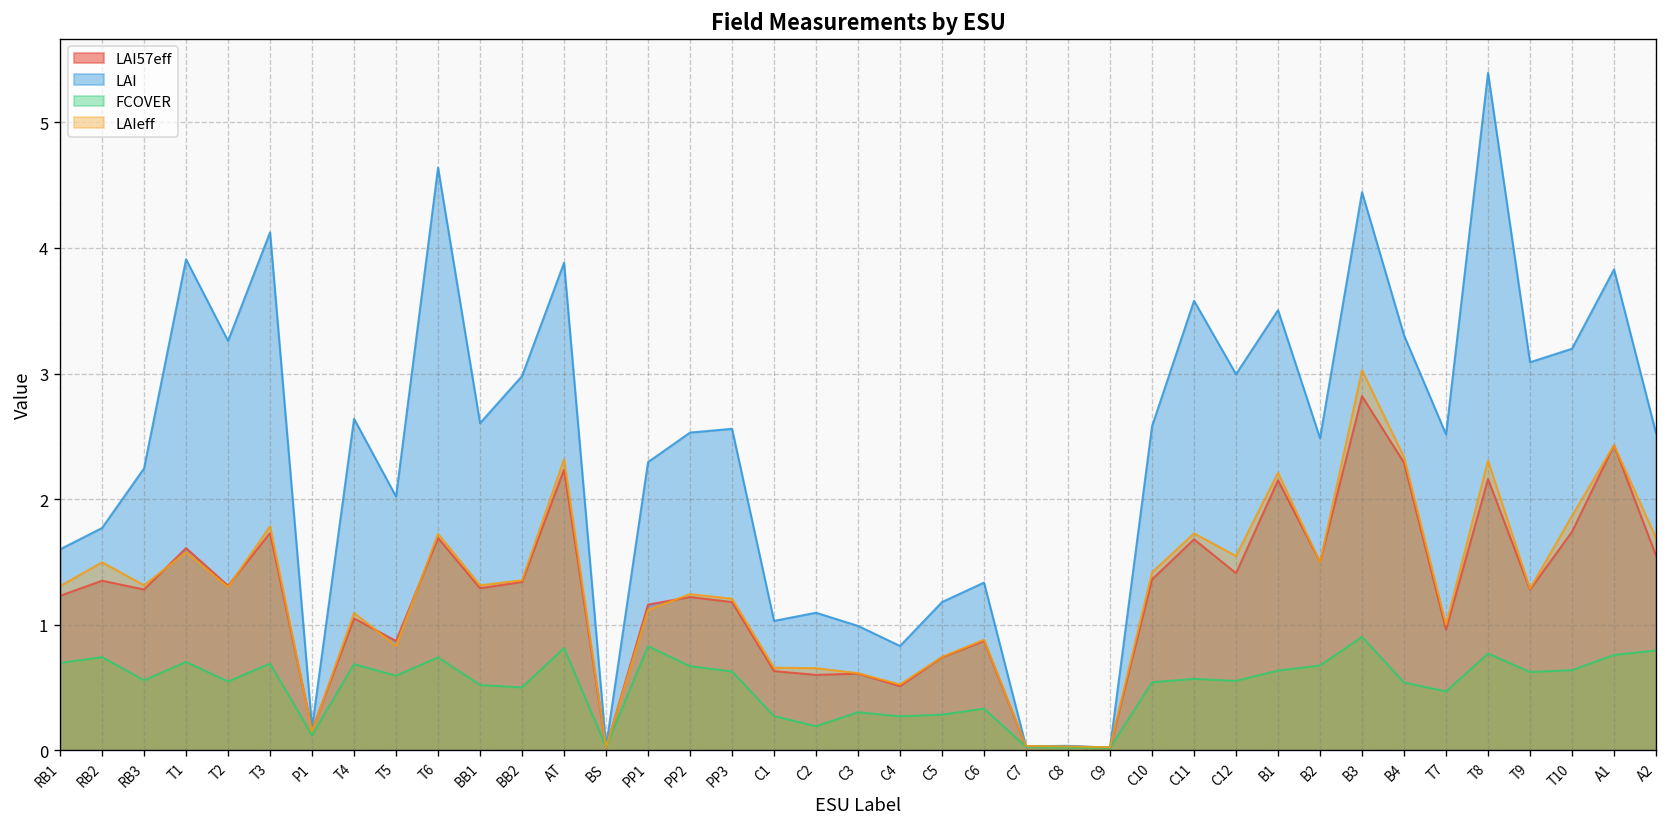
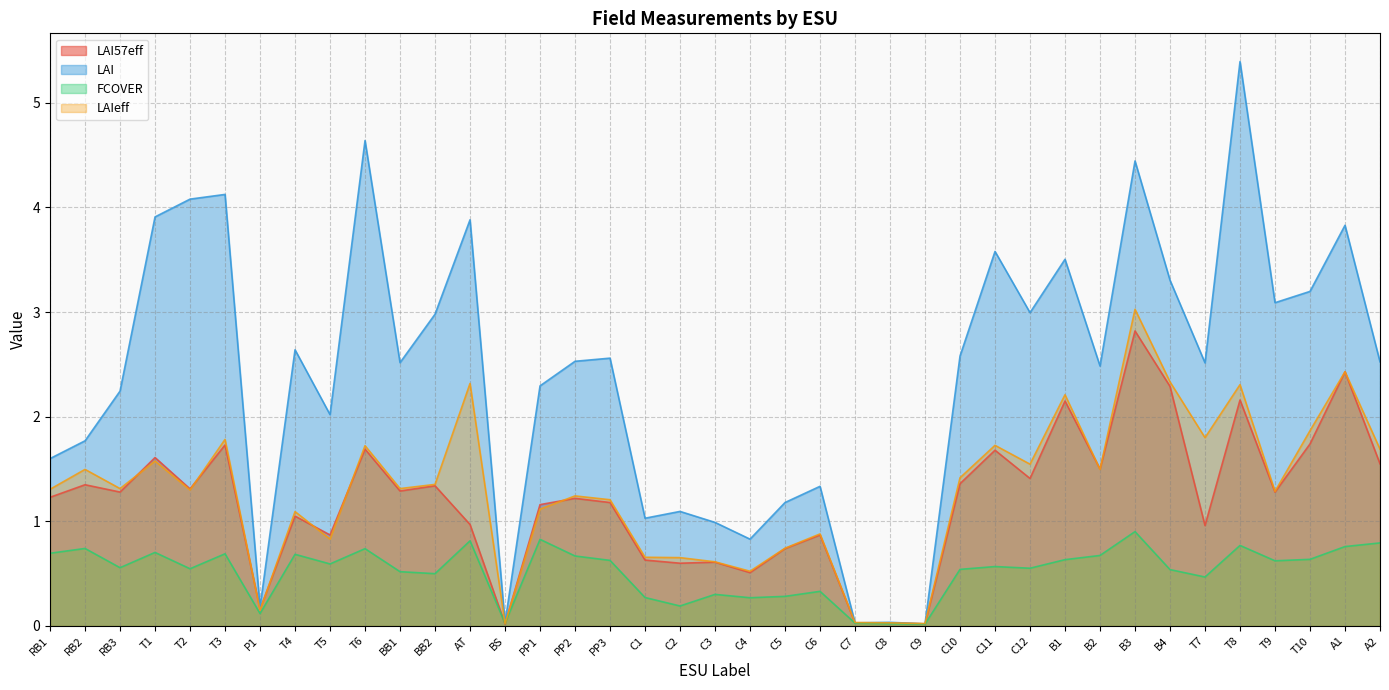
  {
    "LAI57eff": {
      "RB1": 1.23,
      "RB2": 1.35,
      "RB3": 1.28,
      "T1": 1.61,
      "T3": 1.73,
      "T4": 1.05,
      "T5": 0.87,
      "T6": 1.69,
-     "AT": 2.24,
+     "AT": 0.97,
      "PP1": 1.16,
      "PP3": 1.18,
      "C1": 0.63,
      "C2": 0.60,
      "C10": 1.36,
      "C11": 1.68,
      "C12": 1.41,
      "B1": 2.15,
      "B3": 2.82,
      "B4": 2.29,
      "T7": 0.96,
      "T8": 2.16,
      "T10": 1.74,
      "A2": 1.55
    },
    "LAI": {
      "RB1": 1.60,
      "RB2": 1.77,
      "RB3": 2.25,
      "T1": 3.91,
-     "T2": 3.26,
+     "T2": 4.08,
      "T3": 4.13,
      "T4": 2.64,
      "T5": 2.02,
      "T6": 4.64,
-     "BB1": 2.61,
+     "BB1": 2.52,
      "BB2": 2.98,
      "AT": 3.88,
      "PP1": 2.30,
      "PP2": 2.53,
      "PP3": 2.56,
      "C1": 1.03,
      "C2": 1.10,
      "C3": 0.99,
      "C4": 0.83,
      "C5": 1.18,
      "C6": 1.34,
      "C10": 2.58,
      "C11": 3.58,
      "C12": 3.00,
      "B1": 3.51,
      "B2": 2.49,
      "B3": 4.45,
      "B4": 3.31,
      "T7": 2.52,
      "T8": 5.40,
      "T9": 3.09,
      "T10": 3.20,
      "A1": 3.83,
      "A2": 2.53
    },
    "FCOVER": {
      "RB1": 0.70,
      "RB2": 0.74,
      "RB3": 0.56,
      "T1": 0.70,
      "T2": 0.55,
      "T3": 0.69,
      "P1": 0.12,
      "T4": 0.69,
      "T5": 0.59,
      "T6": 0.74,
      "BB1": 0.52,
      "BB2": 0.50,
      "AT": 0.81,
      "PP1": 0.83,
      "PP2": 0.67,
      "PP3": 0.63,
      "C1": 0.27,
      "C2": 0.19,
      "C3": 0.30,
      "C4": 0.27,
      "C5": 0.28,
      "C6": 0.33,
      "C10": 0.54,
      "C11": 0.57,
      "C12": 0.55,
      "B1": 0.63,
      "B2": 0.67,
      "B3": 0.90,
      "B4": 0.54,
      "T7": 0.47,
      "T8": 0.77,
      "T9": 0.62,
      "T10": 0.64,
      "A1": 0.76,
      "A2": 0.79
    },
    "LAIeff": {
      "RB1": 1.3,
      "RB2": 1.5,
      "RB3": 1.3,
      "T1": 1.6,
      "T3": 1.8,
      "T4": 1.1,
      "T5": 0.83,
      "T6": 1.7,
      "AT": 2.3,
      "PP1": 1.1,
      "PP3": 1.2,
      "C1": 0.66,
      "C2": 0.65,
      "C10": 1.4,
      "C11": 1.73,
      "C12": 1.55,
      "B1": 2.2,
      "B3": 3.03,
      "B4": 2.33,
-     "T7": 1.0,
+     "T7": 1.8,
      "T8": 2.3,
      "T10": 1.87,
      "A2": 1.7
    }
  }
